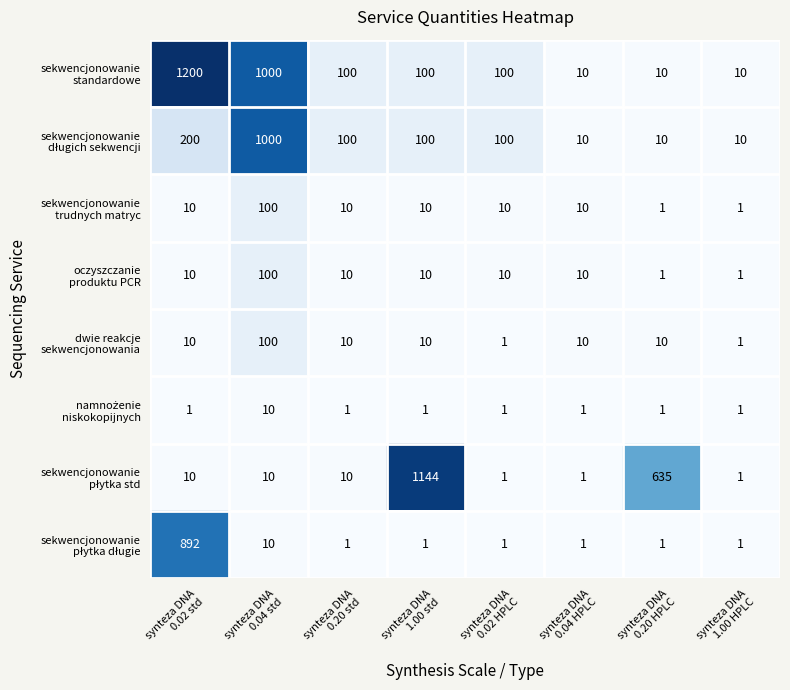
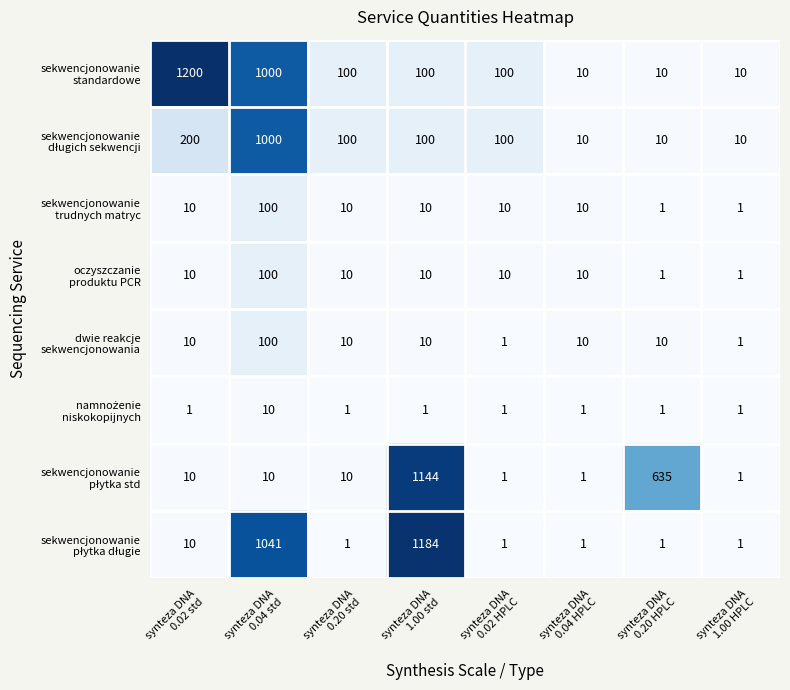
  {
    "sekwencjonowanie standardowe": {
      "synteza DNA 0.02 std": 1200,
      "synteza DNA 0.04 std": 1000,
      "synteza DNA 0.20 std": 100,
      "synteza DNA 1.00 std": 100,
      "synteza DNA 0.02 HPLC": 100,
      "synteza DNA 0.04 HPLC": 10,
      "synteza DNA 0.20 HPLC": 10,
      "synteza DNA 1.00 HPLC": 10
    },
    "sekwencjonowanie długich sekwencji": {
      "synteza DNA 0.02 std": 200,
      "synteza DNA 0.04 std": 1000,
      "synteza DNA 0.20 std": 100,
      "synteza DNA 1.00 std": 100,
      "synteza DNA 0.02 HPLC": 100,
      "synteza DNA 0.04 HPLC": 10,
      "synteza DNA 0.20 HPLC": 10,
      "synteza DNA 1.00 HPLC": 10
    },
    "sekwencjonowanie trudnych matryc": {
      "synteza DNA 0.02 std": 10,
      "synteza DNA 0.04 std": 100,
      "synteza DNA 0.20 std": 10,
      "synteza DNA 1.00 std": 10,
      "synteza DNA 0.02 HPLC": 10,
      "synteza DNA 0.04 HPLC": 10,
      "synteza DNA 0.20 HPLC": 1,
      "synteza DNA 1.00 HPLC": 1
    },
    "oczyszczanie produktu PCR": {
      "synteza DNA 0.02 std": 10,
      "synteza DNA 0.04 std": 100,
      "synteza DNA 0.20 std": 10,
      "synteza DNA 1.00 std": 10,
      "synteza DNA 0.02 HPLC": 10,
      "synteza DNA 0.04 HPLC": 10,
      "synteza DNA 0.20 HPLC": 1,
      "synteza DNA 1.00 HPLC": 1
    },
    "dwie reakcje sekwencjonowania": {
      "synteza DNA 0.02 std": 10,
      "synteza DNA 0.04 std": 100,
      "synteza DNA 0.20 std": 10,
      "synteza DNA 1.00 std": 10,
      "synteza DNA 0.02 HPLC": 1,
      "synteza DNA 0.04 HPLC": 10,
      "synteza DNA 0.20 HPLC": 10,
      "synteza DNA 1.00 HPLC": 1
    },
    "namnożenie niskokopijnych": {
      "synteza DNA 0.02 std": 1,
      "synteza DNA 0.04 std": 10,
      "synteza DNA 0.20 std": 1,
      "synteza DNA 1.00 std": 1,
      "synteza DNA 0.02 HPLC": 1,
      "synteza DNA 0.04 HPLC": 1,
      "synteza DNA 0.20 HPLC": 1,
      "synteza DNA 1.00 HPLC": 1
    },
    "sekwencjonowanie płytka std": {
      "synteza DNA 0.02 std": 10,
      "synteza DNA 0.04 std": 10,
      "synteza DNA 0.20 std": 10,
      "synteza DNA 1.00 std": 1144,
      "synteza DNA 0.02 HPLC": 1,
      "synteza DNA 0.04 HPLC": 1,
      "synteza DNA 0.20 HPLC": 635,
      "synteza DNA 1.00 HPLC": 1
    },
    "sekwencjonowanie płytka długie": {
-     "synteza DNA 0.02 std": 892,
-     "synteza DNA 0.04 std": 10,
+     "synteza DNA 0.02 std": 10,
+     "synteza DNA 0.04 std": 1041,
      "synteza DNA 0.20 std": 1,
-     "synteza DNA 1.00 std": 1,
+     "synteza DNA 1.00 std": 1184,
      "synteza DNA 0.02 HPLC": 1,
      "synteza DNA 0.04 HPLC": 1,
      "synteza DNA 0.20 HPLC": 1,
      "synteza DNA 1.00 HPLC": 1
    }
  }
